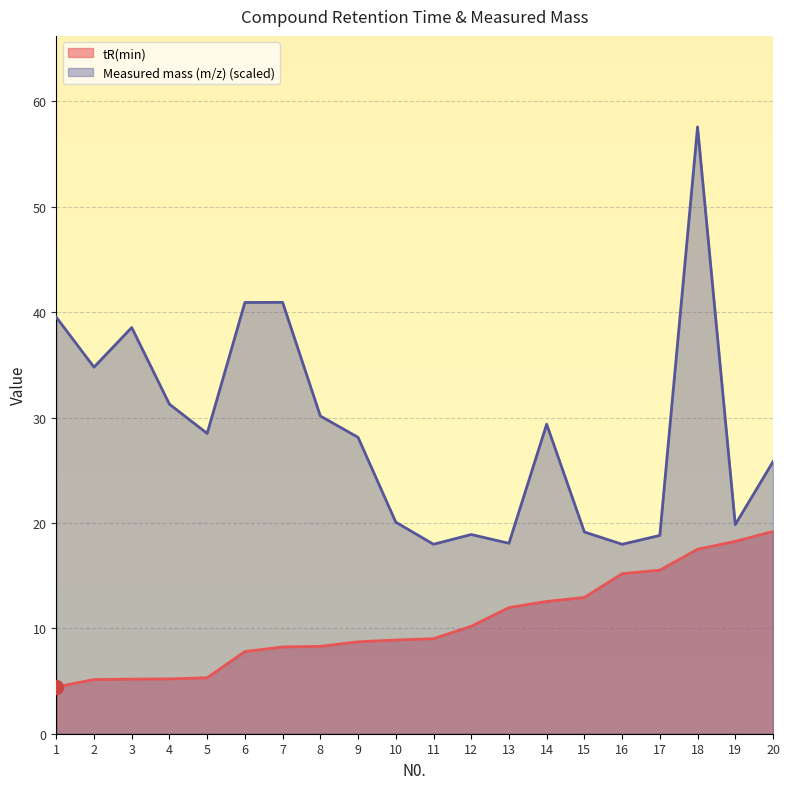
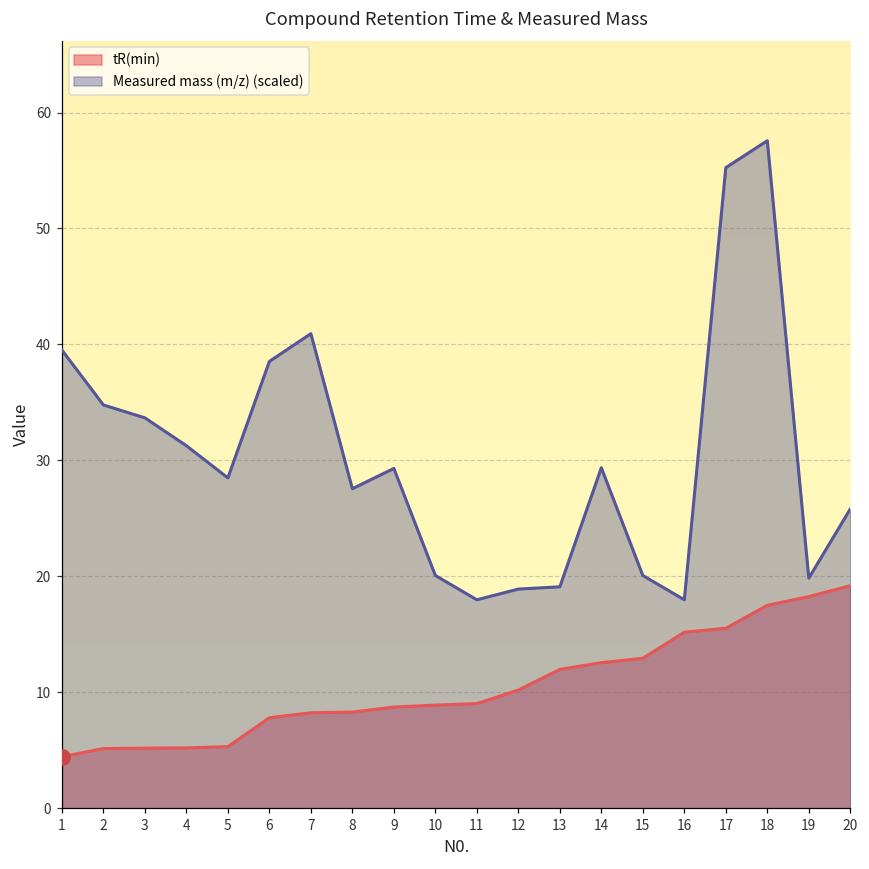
  {
    "Measured mass (m/z) (scaled)": {
      "1": 39.5,
      "2": 34.8,
-     "3": 38.5,
+     "3": 33.7,
      "4": 31.3,
      "5": 28.5,
-     "6": 40.9,
+     "6": 38.5,
      "7": 40.9,
-     "8": 30.1,
-     "9": 28.1,
+     "8": 27.6,
+     "9": 29.3,
      "10": 20.1,
      "11": 18.0,
      "12": 18.9,
-     "13": 18.1,
+     "13": 19.1,
      "14": 29.4,
-     "15": 19.1,
+     "15": 20.1,
      "16": 18.0,
-     "17": 18.8,
+     "17": 55.2,
      "18": 57.6,
      "19": 19.8,
      "20": 25.8
    }
  }
